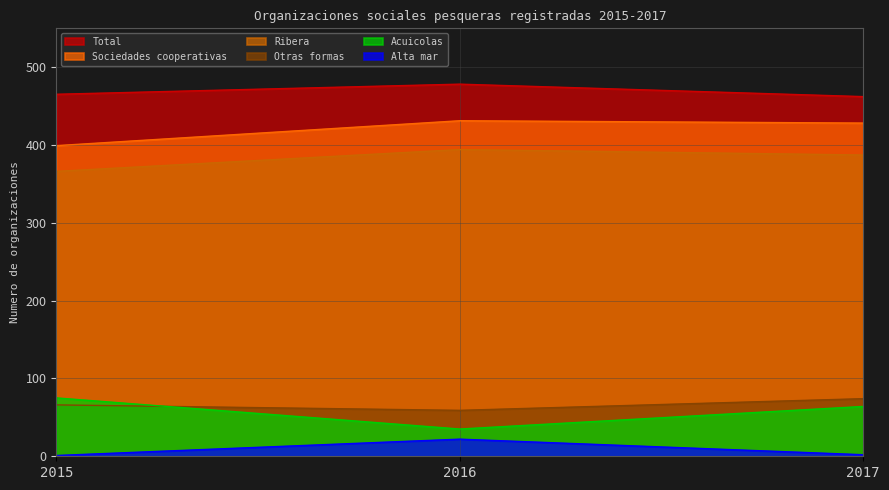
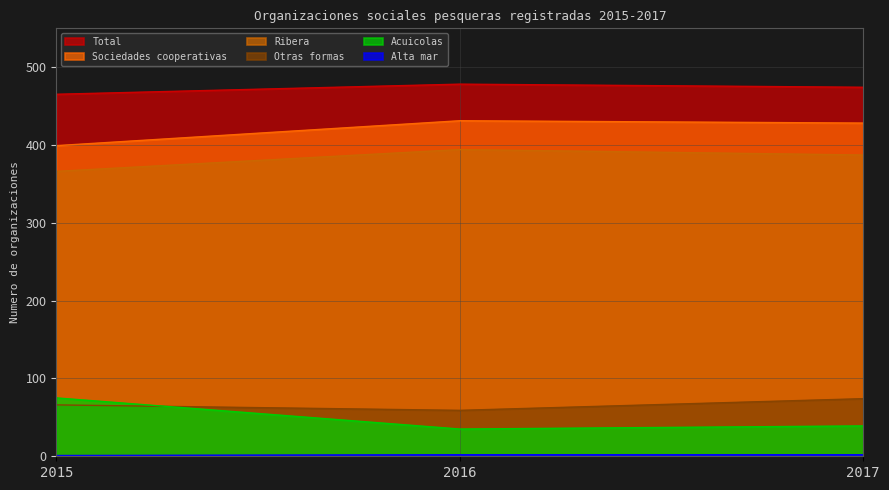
  {
    "Total": {
      "2015": 470,
      "2016": 480,
-     "2017": 460
+     "2017": 470
    },
    "Otras formas": {
      "2015": 70,
      "2016": 60,
      "2017": 70
    },
    "Acuicolas": {
      "2015": 80,
      "2016": 40,
-     "2017": 60
+     "2017": 40
    },
    "Alta mar": {
      "2015": 0,
-     "2016": 20,
+     "2016": 0,
      "2017": 0
    }
  }
